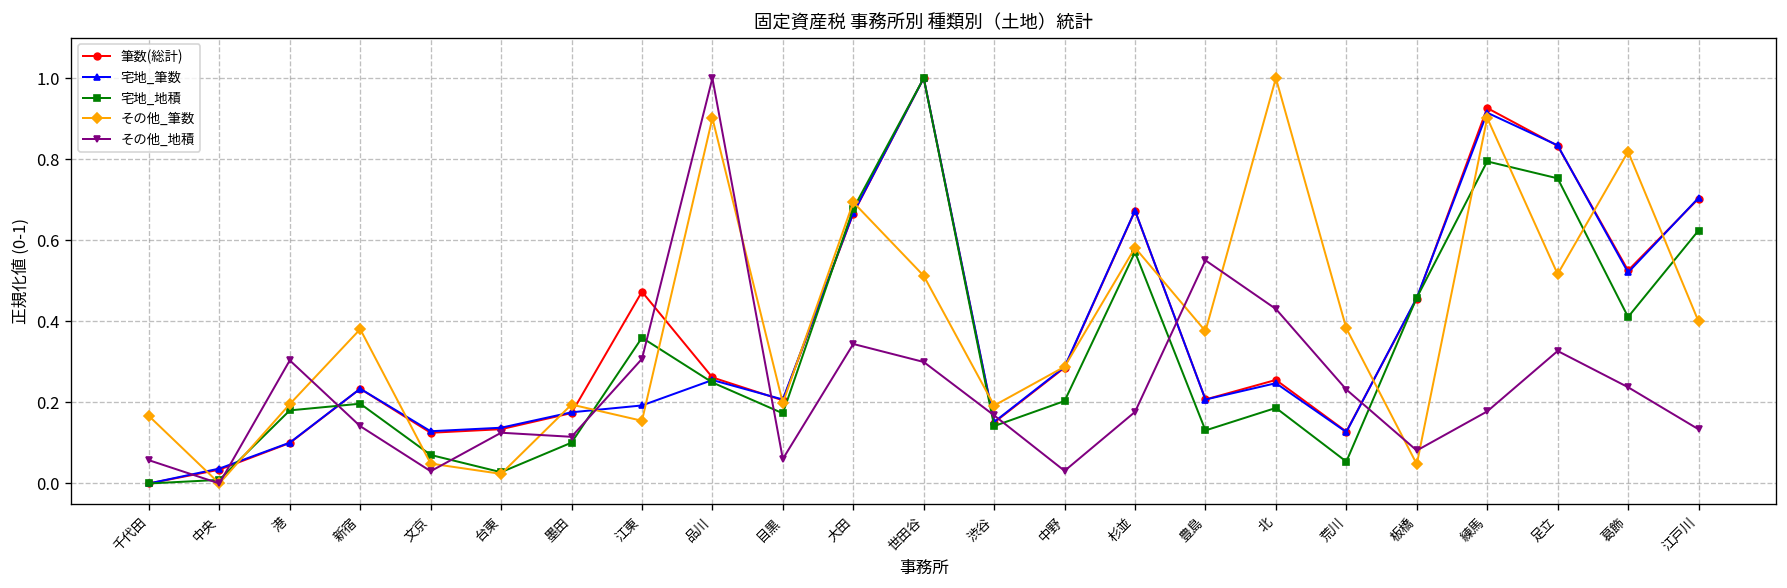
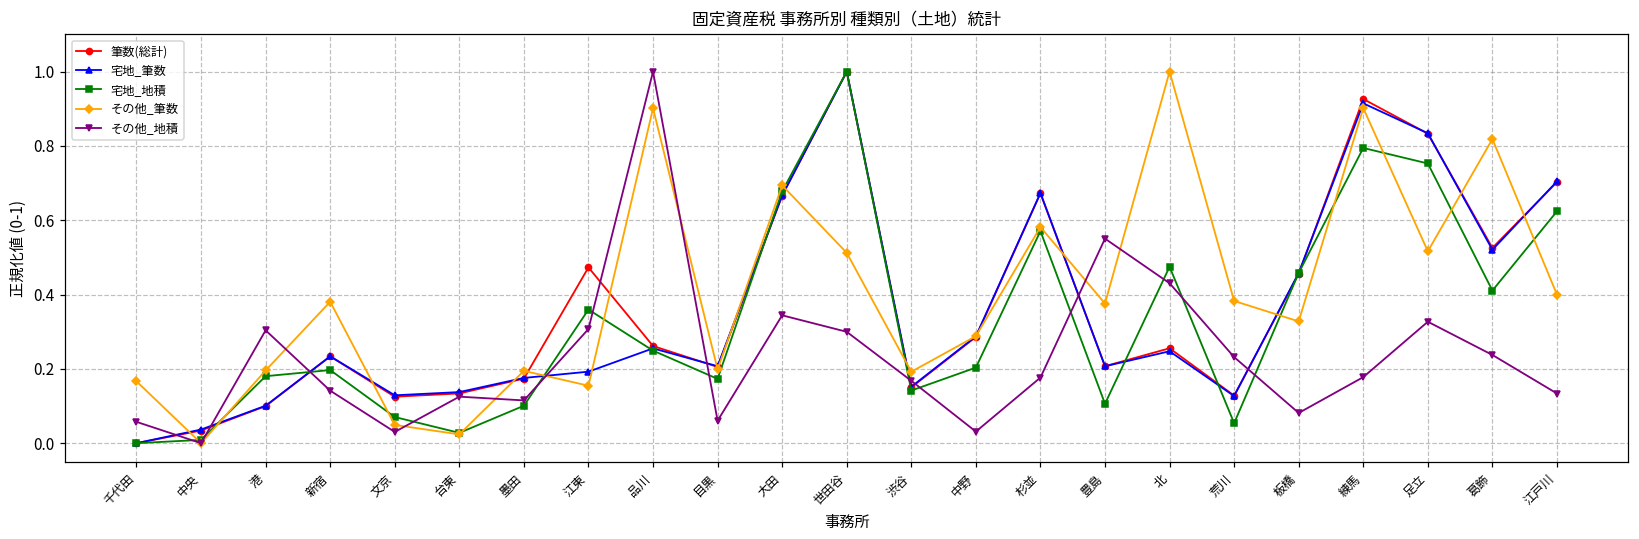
  {
    "筆数(総計)": {
      "江東": 0.47,
      "北": 0.26,
      "練馬": 0.93
    },
    "宅地_筆数": {
      "江東": 0.19,
      "北": 0.25,
      "練馬": 0.91
    },
    "宅地_地積": {
      "中央": 0.01,
      "港": 0.18,
      "新宿": 0.20,
      "文京": 0.07,
      "墨田": 0.10,
      "江東": 0.36,
      "目黒": 0.17,
      "大田": 0.68,
      "渋谷": 0.14,
      "中野": 0.20,
      "杉並": 0.57,
-     "豊島": 0.13,
-     "北": 0.19,
+     "豊島": 0.11,
+     "北": 0.47,
      "荒川": 0.05,
      "練馬": 0.79,
      "足立": 0.75,
      "葛飾": 0.41,
      "江戸川": 0.62
    },
    "その他_筆数": {
      "千代田": 0.17,
      "港": 0.20,
      "新宿": 0.38,
      "文京": 0.05,
      "墨田": 0.19,
      "江東": 0.15,
      "品川": 0.90,
      "大田": 0.69,
      "世田谷": 0.51,
      "渋谷": 0.19,
      "杉並": 0.58,
      "豊島": 0.38,
      "北": 1.00,
      "荒川": 0.38,
-     "板橋": 0.05,
+     "板橋": 0.33,
      "練馬": 0.90,
      "足立": 0.52,
      "葛飾": 0.82,
      "江戸川": 0.40
    },
    "その他_地積": {
      "千代田": 0.06,
      "港": 0.30,
      "新宿": 0.14,
      "文京": 0.03,
      "台東": 0.13,
      "墨田": 0.12,
      "江東": 0.31,
      "品川": 1.00,
      "目黒": 0.06,
      "大田": 0.34,
      "世田谷": 0.30,
      "渋谷": 0.17,
      "中野": 0.03,
      "杉並": 0.18,
      "豊島": 0.55,
      "北": 0.43,
      "荒川": 0.23,
      "板橋": 0.08,
      "練馬": 0.18,
      "足立": 0.33,
      "葛飾": 0.24,
      "江戸川": 0.13
    }
  }
